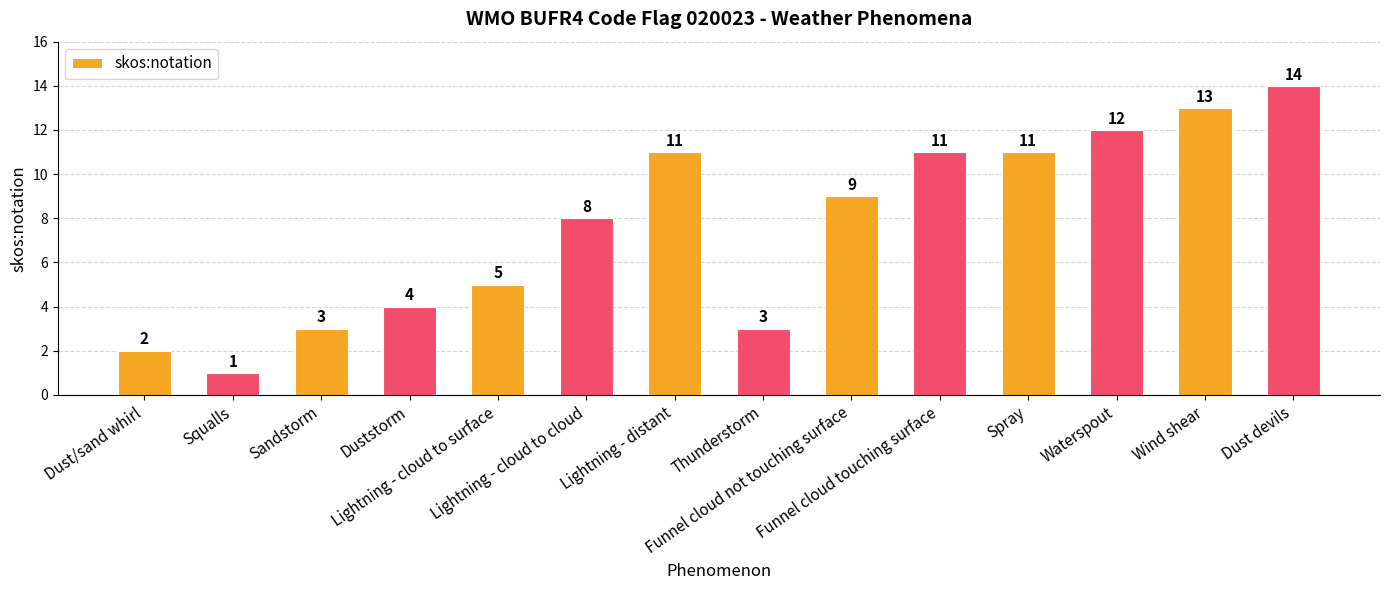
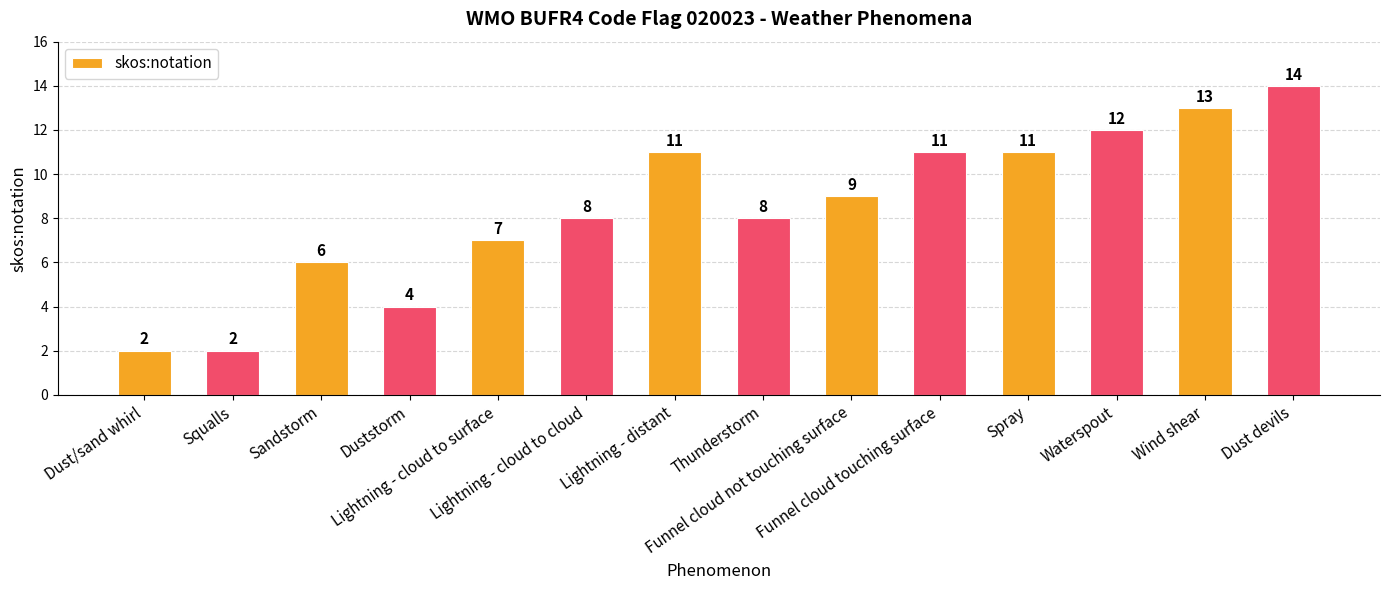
  {
    "Dust/sand whirl": 2,
-   "Squalls": 1,
-   "Sandstorm": 3,
+   "Squalls": 2,
+   "Sandstorm": 6,
    "Duststorm": 4,
-   "Lightning - cloud to surface": 5,
+   "Lightning - cloud to surface": 7,
    "Lightning - cloud to cloud": 8,
    "Lightning - distant": 11,
-   "Thunderstorm": 3,
+   "Thunderstorm": 8,
    "Funnel cloud not touching surface": 9,
    "Funnel cloud touching surface": 11,
    "Spray": 11,
    "Waterspout": 12,
    "Wind shear": 13,
    "Dust devils": 14
  }
